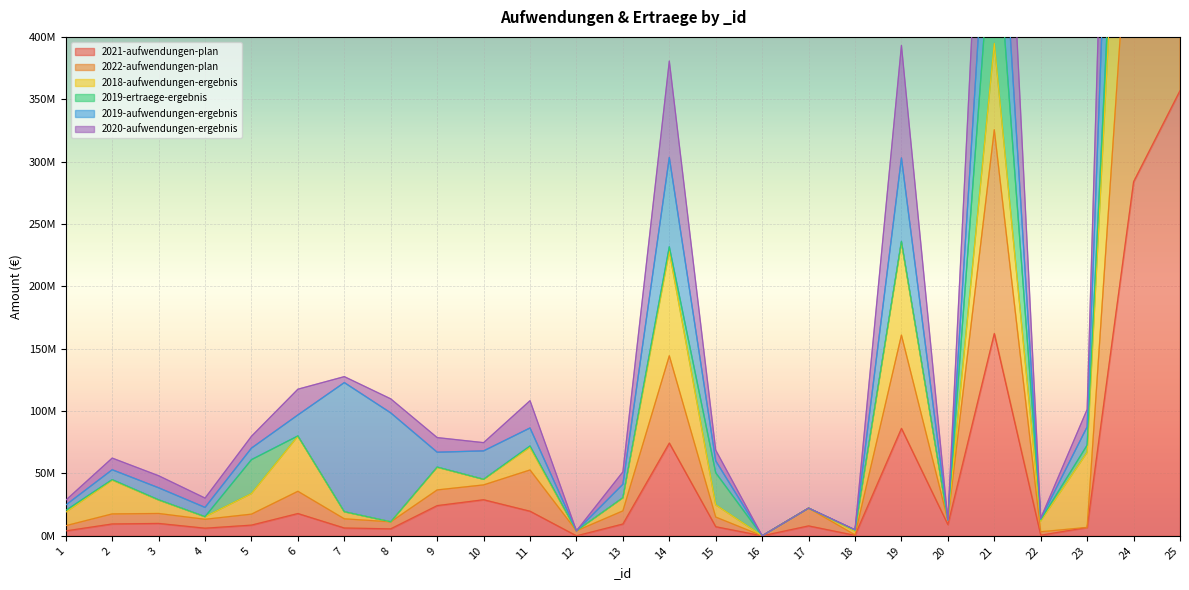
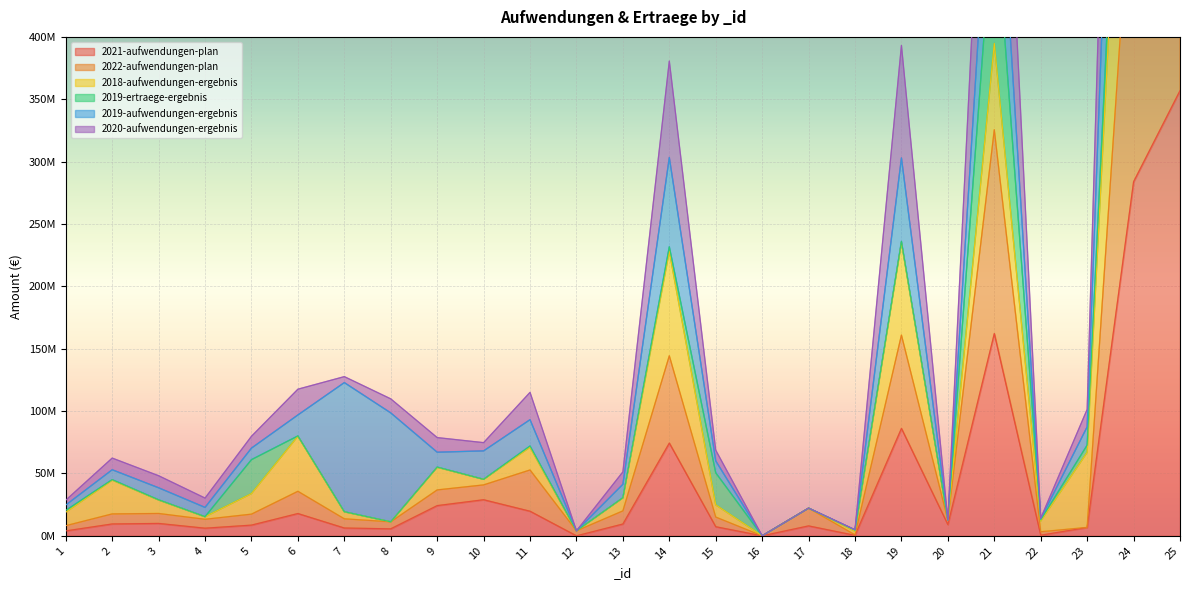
  {
    "2018-aufwendungen-ergebnis": {
      "5": 16000000,
      "14": 84000000,
      "15": 10000000,
      "21": 69000000,
      "23": 60000000
    },
    "2019-ertraege-ergebnis": {
      "5": 27000000,
      "14": 4000000,
      "15": 26000000,
      "23": 6000000
    },
    "2019-aufwendungen-ergebnis": {
      "1": 4000000,
      "2": 8000000,
      "3": 10000000,
      "4": 7000000,
      "5": 9000000,
      "6": 17000000,
      "7": 104000000,
      "8": 87000000,
      "9": 12000000,
      "10": 23000000,
-     "11": 14000000,
+     "11": 21000000,
      "13": 11000000,
      "14": 72000000,
      "15": 10000000,
      "19": 67000000,
      "23": 15000000
    },
    "2020-aufwendungen-ergebnis": {
      "1": 4000000,
      "2": 9000000,
      "3": 10000000,
      "4": 7000000,
      "5": 9000000,
      "6": 21000000,
      "7": 5000000,
      "8": 11000000,
      "9": 12000000,
      "10": 7000000,
      "11": 22000000,
      "13": 10000000,
      "14": 77000000,
      "15": 9000000,
      "19": 90000000,
      "23": 14000000
    }
  }
